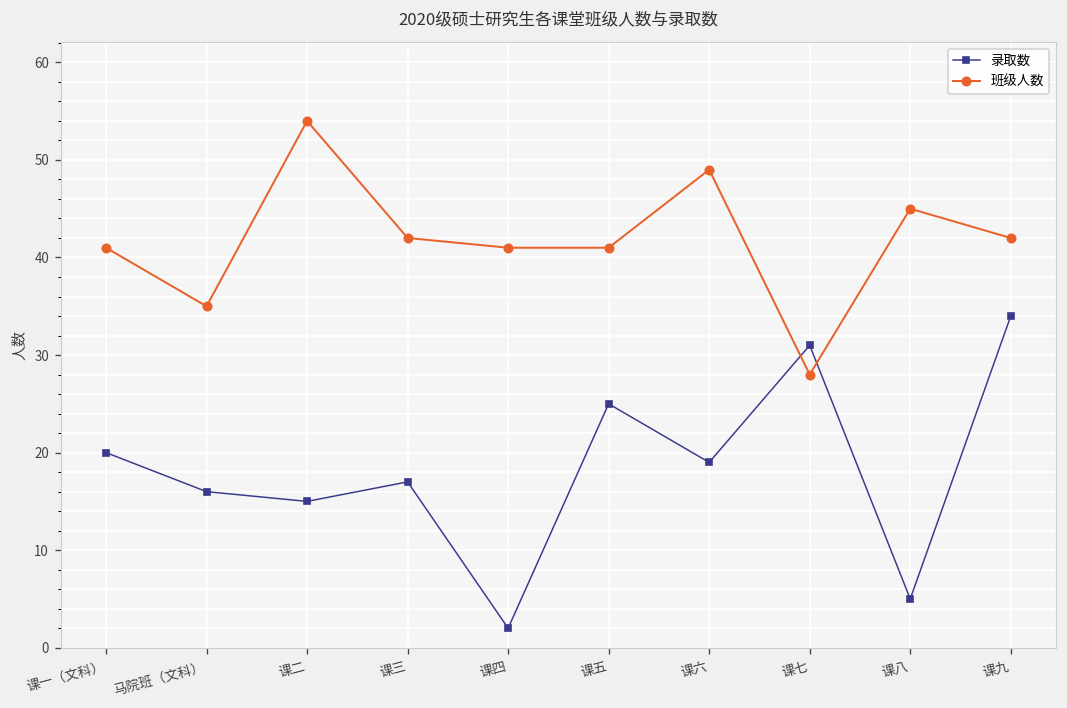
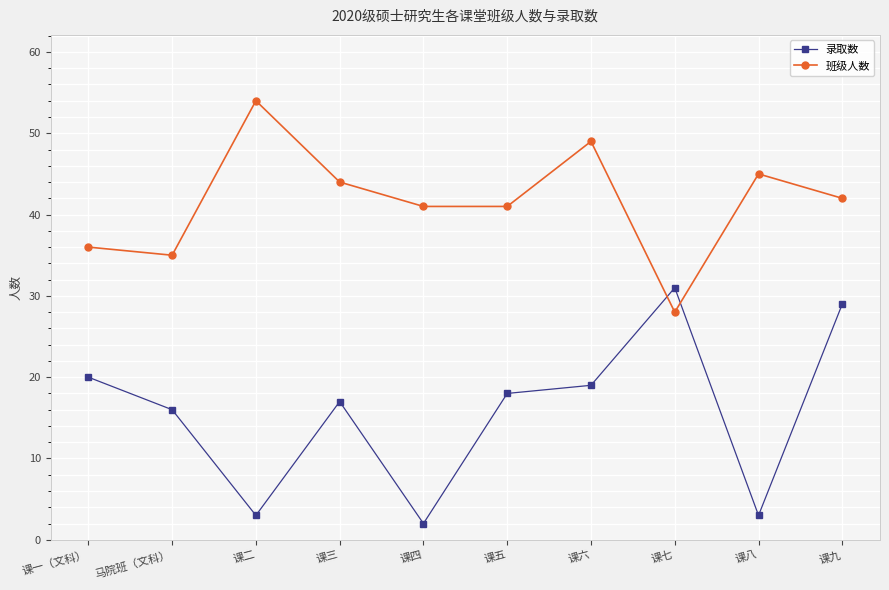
  {
    "录取数": {
      "课一（文科）": 20,
      "马院班（文科）": 16,
-     "课二": 15,
+     "课二": 3,
      "课三": 17,
      "课四": 2,
-     "课五": 25,
+     "课五": 18,
      "课六": 19,
      "课七": 31,
-     "课八": 5,
-     "课九": 34
+     "课八": 3,
+     "课九": 29
    },
    "班级人数": {
-     "课一（文科）": 41,
+     "课一（文科）": 36,
      "马院班（文科）": 35,
      "课二": 54,
-     "课三": 42,
+     "课三": 44,
      "课四": 41,
      "课五": 41,
      "课六": 49,
      "课七": 28,
      "课八": 45,
      "课九": 42
    }
  }
